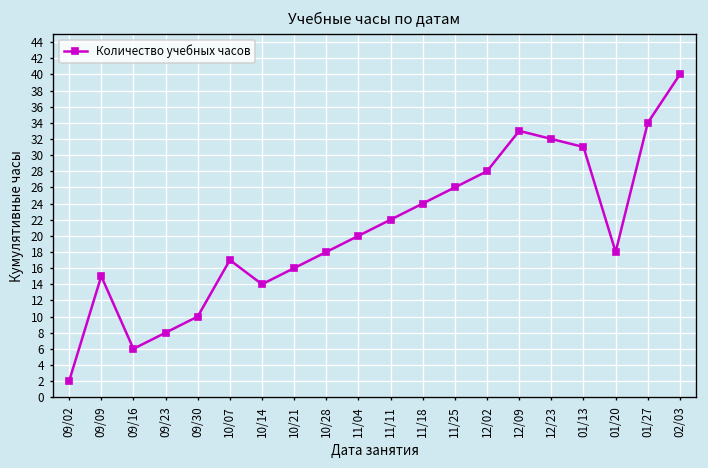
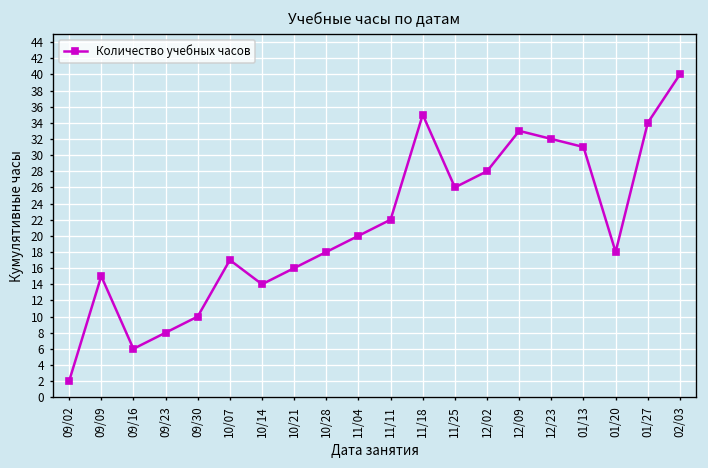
  {
    "09/02": 2,
    "09/09": 15,
    "09/16": 6,
    "09/23": 8,
    "09/30": 10,
    "10/07": 17,
    "10/14": 14,
    "10/21": 16,
    "10/28": 18,
    "11/04": 20,
    "11/11": 22,
-   "11/18": 24,
+   "11/18": 35,
    "11/25": 26,
    "12/02": 28,
    "12/09": 33,
    "12/23": 32,
    "01/13": 31,
    "01/20": 18,
    "01/27": 34,
    "02/03": 40
  }
